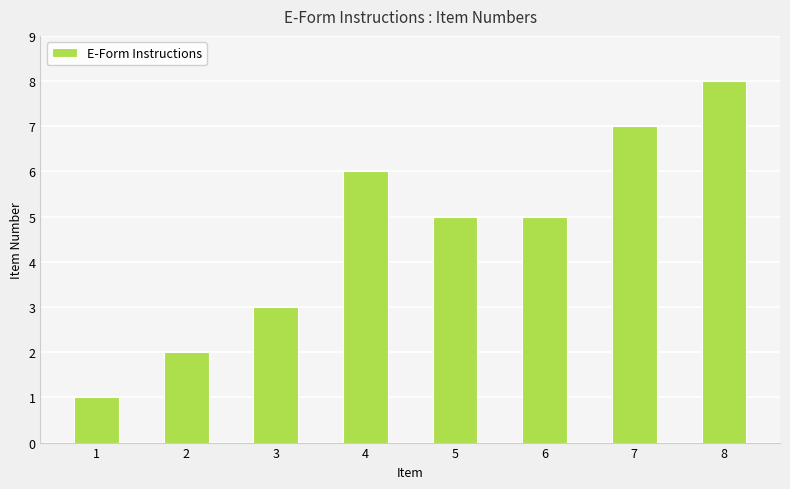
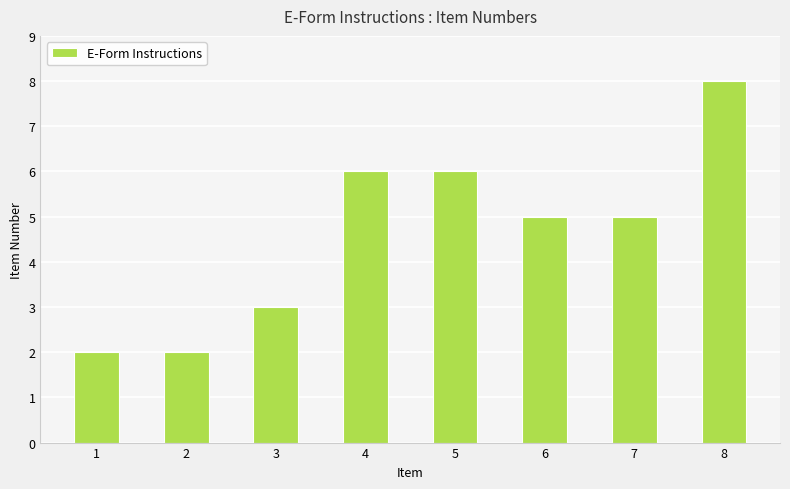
  {
-   "1": 1,
+   "1": 2,
    "2": 2,
    "3": 3,
    "4": 6,
-   "5": 5,
+   "5": 6,
    "6": 5,
-   "7": 7,
+   "7": 5,
    "8": 8
  }
